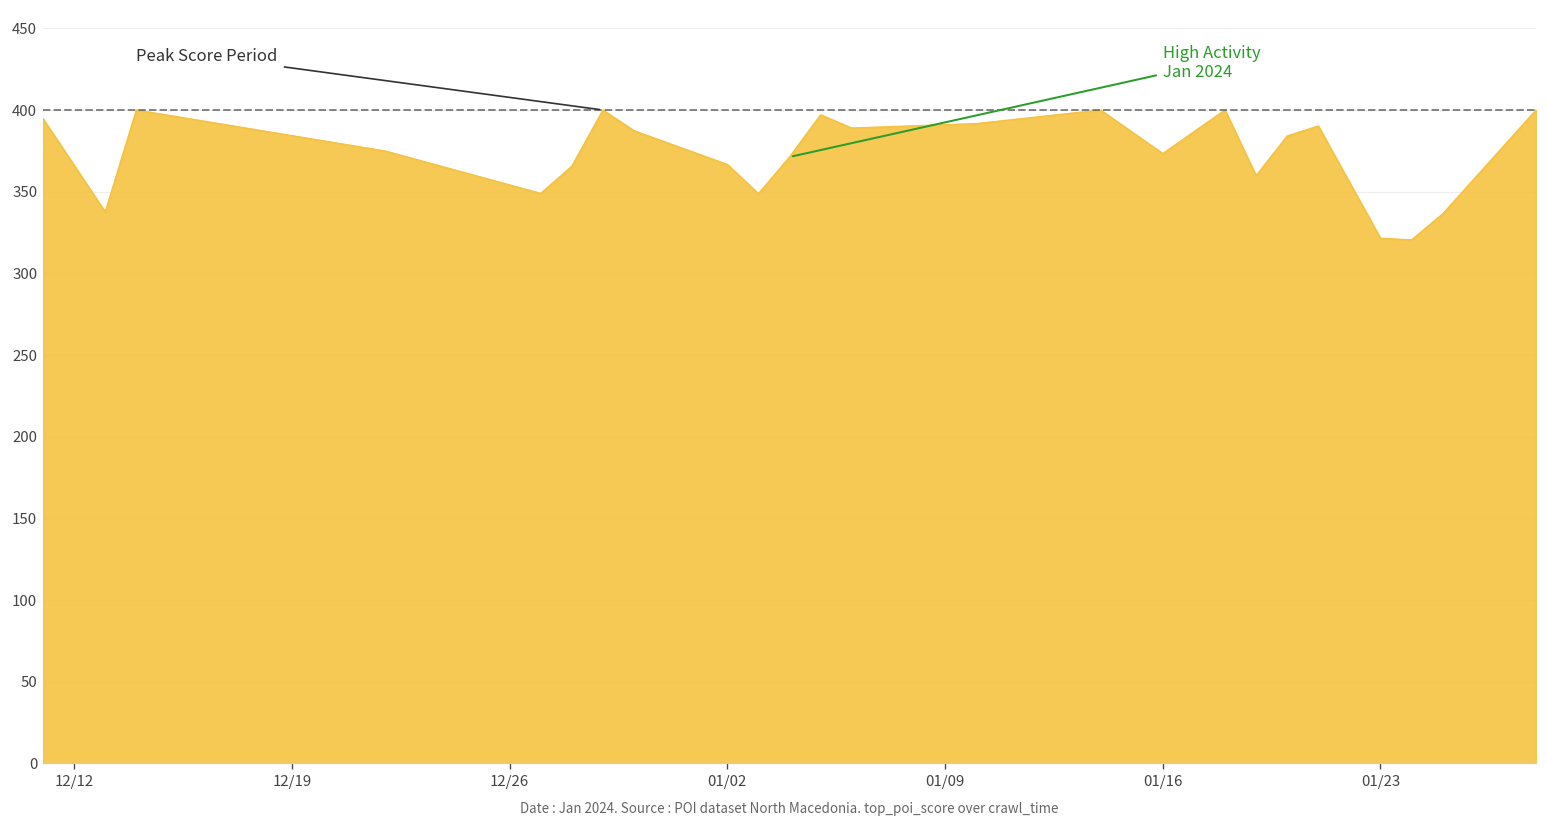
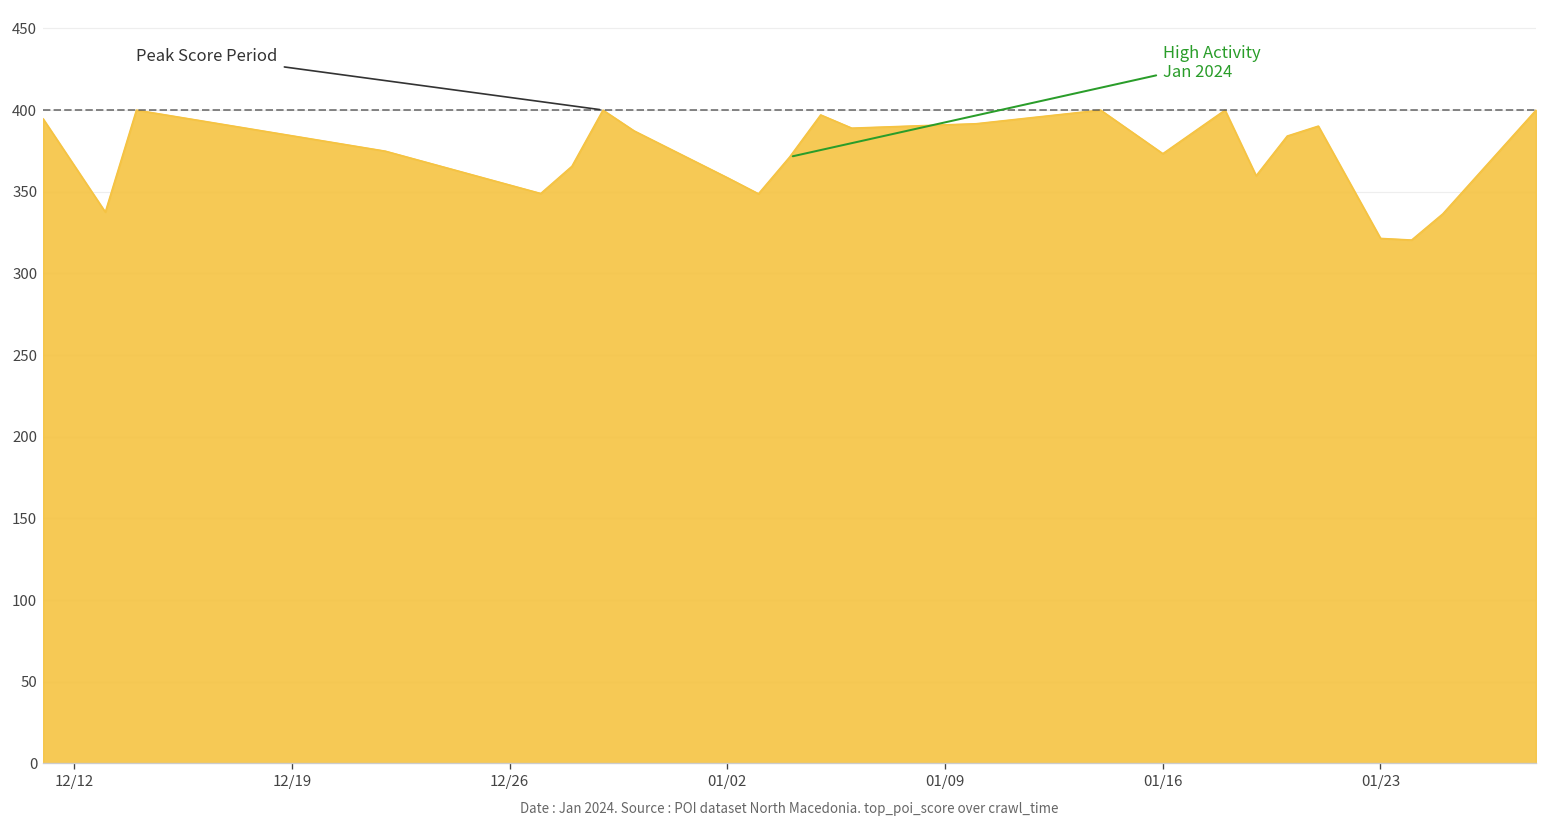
  {
-   "01/02": 367,
+   "01/02": 359,
    "01/23": 321
  }
